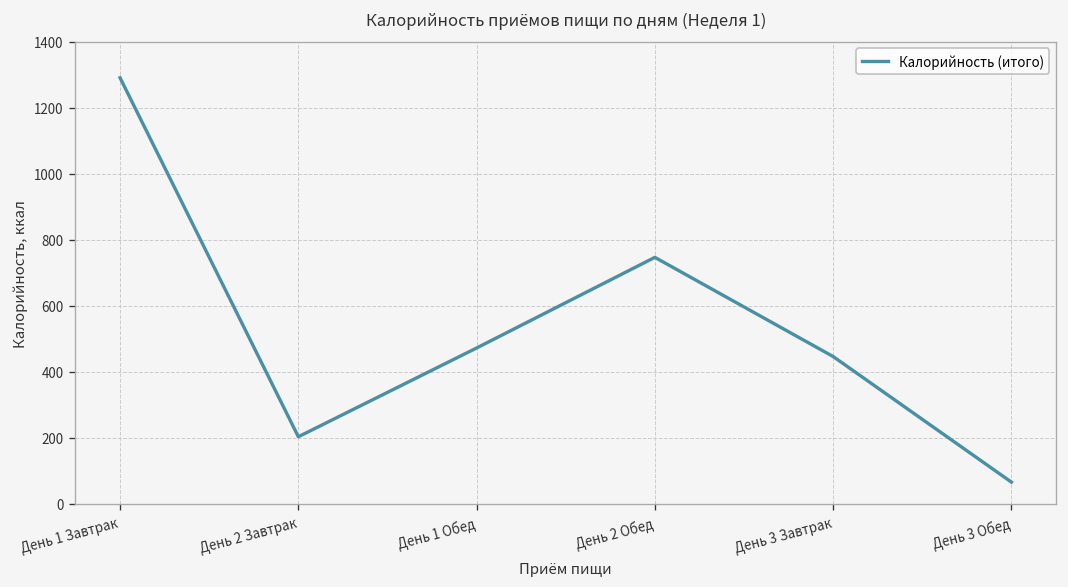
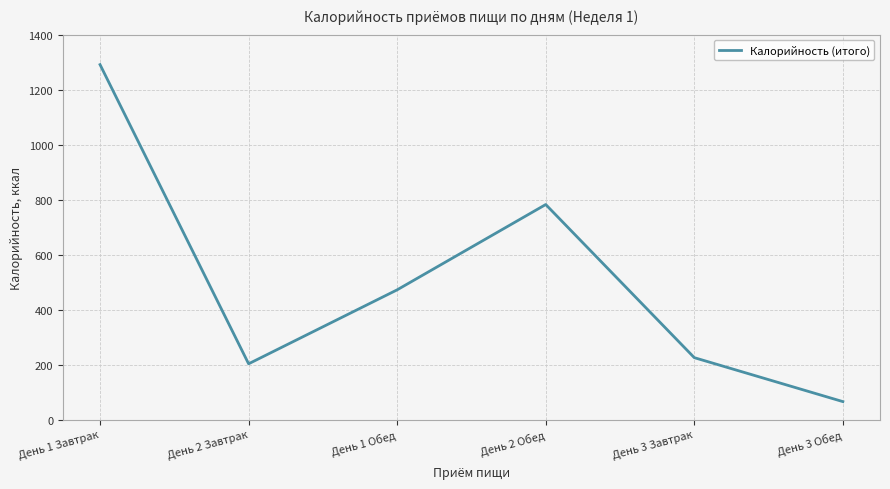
  {
    "День 1 Завтрак": 1290,
    "День 2 Завтрак": 200,
    "День 1 Обед": 470,
-   "День 2 Обед": 750,
-   "День 3 Завтрак": 450,
+   "День 2 Обед": 780,
+   "День 3 Завтрак": 230,
    "День 3 Обед": 70
  }
